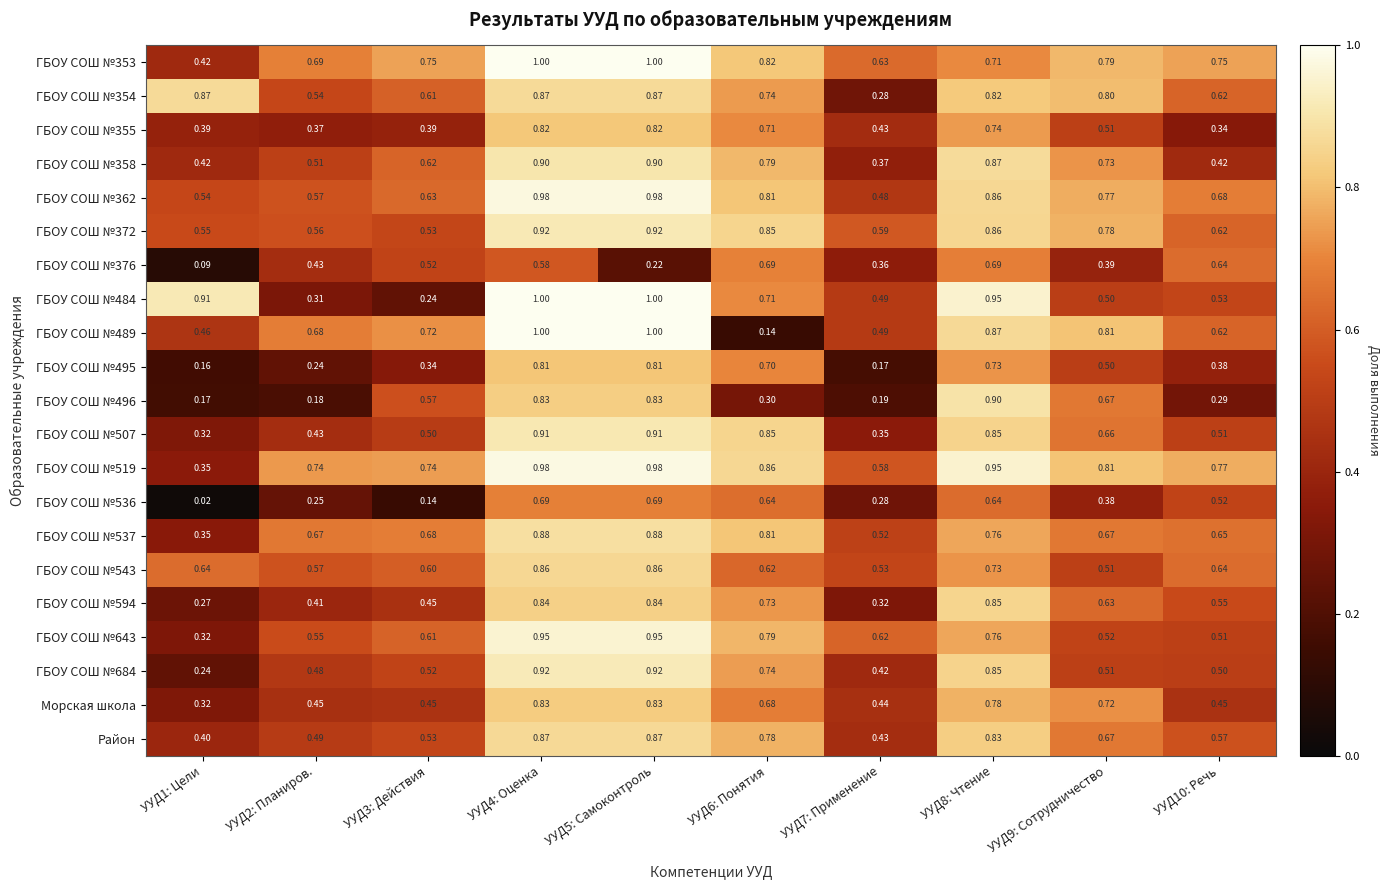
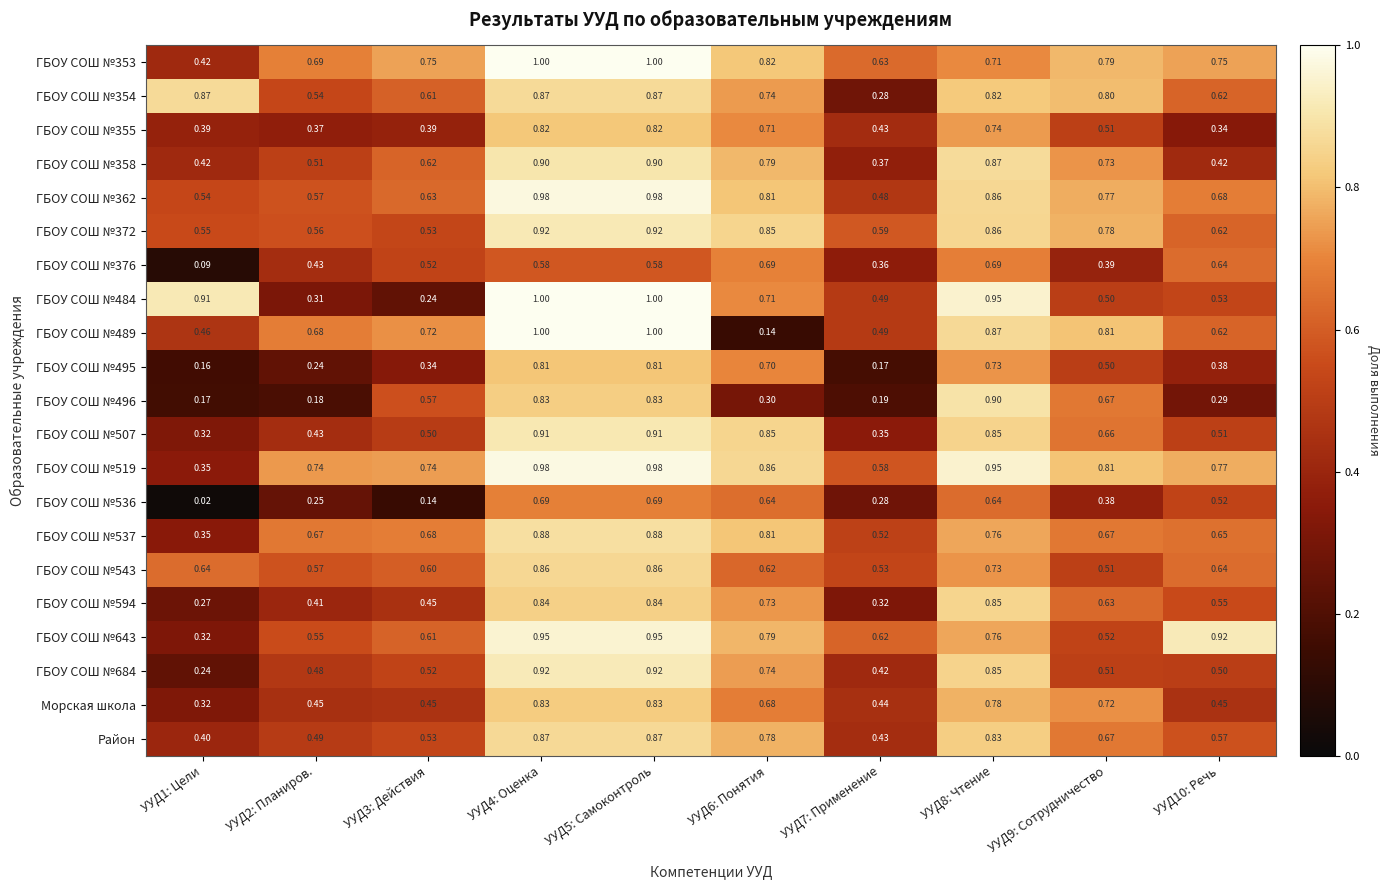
  {
    "ГБОУ СОШ №376": {
      "УУД1: Цели": 0.09,
      "УУД2: Планиров.": 0.43,
      "УУД3: Действия": 0.52,
      "УУД4: Оценка": 0.58,
-     "УУД5: Самоконтроль": 0.22,
+     "УУД5: Самоконтроль": 0.58,
      "УУД6: Понятия": 0.69,
      "УУД7: Применение": 0.36,
      "УУД8: Чтение": 0.69,
      "УУД9: Сотрудничество": 0.39,
      "УУД10: Речь": 0.64
    },
    "ГБОУ СОШ №643": {
      "УУД1: Цели": 0.32,
      "УУД2: Планиров.": 0.55,
      "УУД3: Действия": 0.61,
      "УУД4: Оценка": 0.95,
      "УУД5: Самоконтроль": 0.95,
      "УУД6: Понятия": 0.79,
      "УУД7: Применение": 0.62,
      "УУД8: Чтение": 0.76,
      "УУД9: Сотрудничество": 0.52,
-     "УУД10: Речь": 0.51
+     "УУД10: Речь": 0.92
    }
  }
